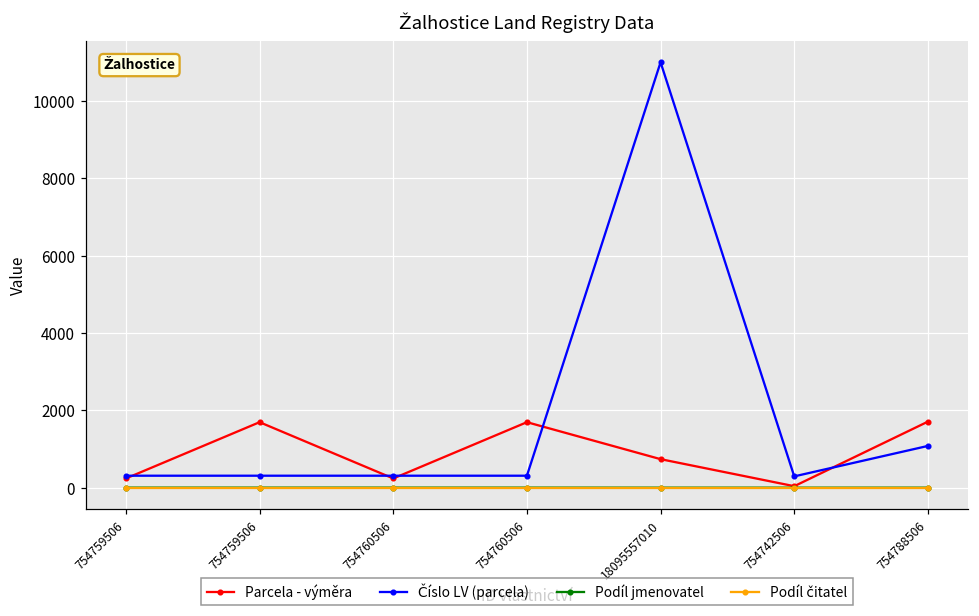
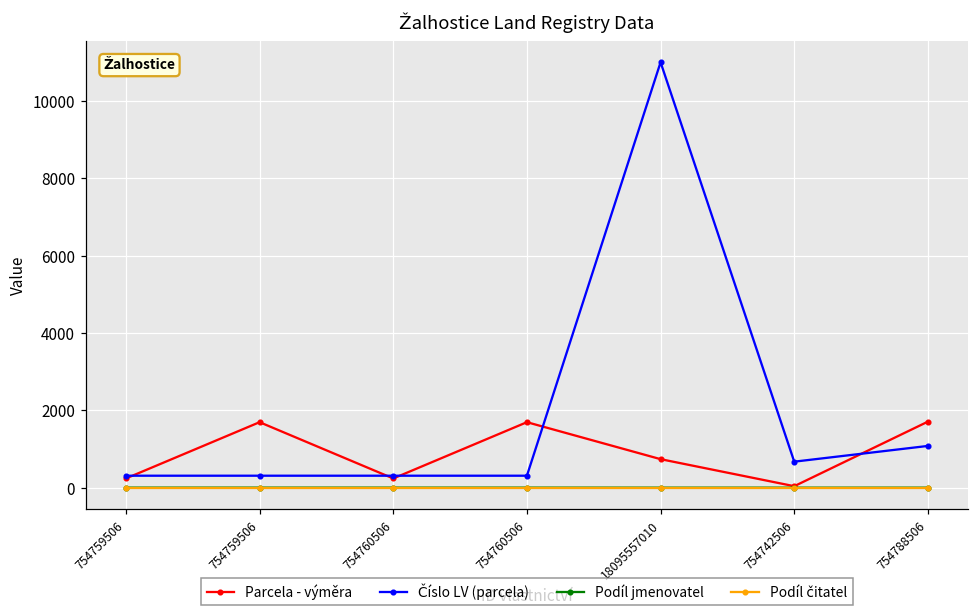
  {
    "Parcela - výměra": {
      "18095557010": 700,
      "754788506": 1700
    },
    "Číslo LV (parcela)": {
      "18095557010": 11000,
-     "754742506": 300,
+     "754742506": 700,
      "754788506": 1100
    },
    "Podíl čitatel": {
      "18095557010": 0,
      "754788506": 0
    }
  }
